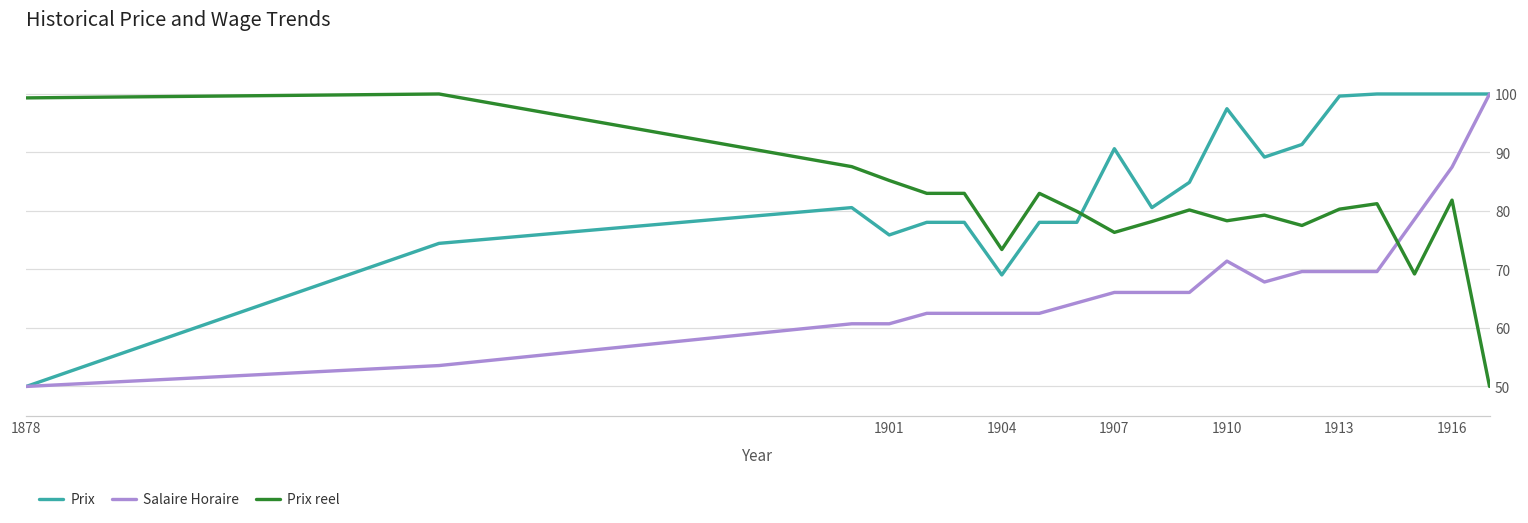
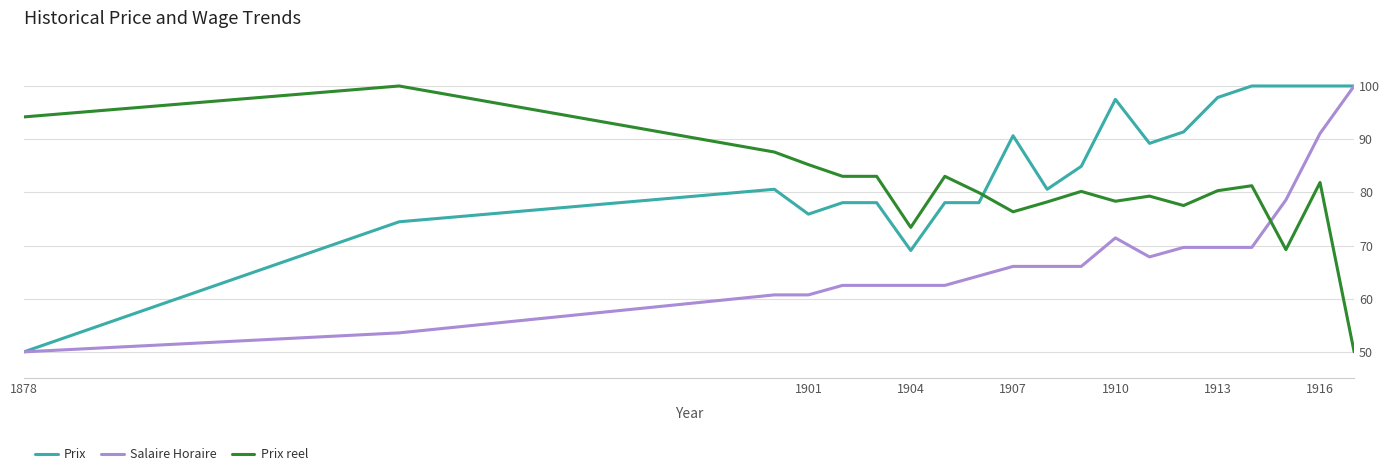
  {
    "Prix": {
      "1901": 76,
      "1904": 69,
      "1907": 91,
      "1910": 97,
-     "1913": 100,
+     "1913": 98,
      "1916": 100
    },
    "Salaire Horaire": {
      "1901": 61,
      "1904": 62,
      "1907": 66,
      "1910": 71,
      "1913": 70,
-     "1916": 88
+     "1916": 91
    },
    "Prix reel": {
-     "1878": 99,
+     "1878": 94,
      "1901": 85,
      "1904": 73,
      "1907": 76,
      "1910": 78,
      "1913": 80,
      "1916": 82
    }
  }
